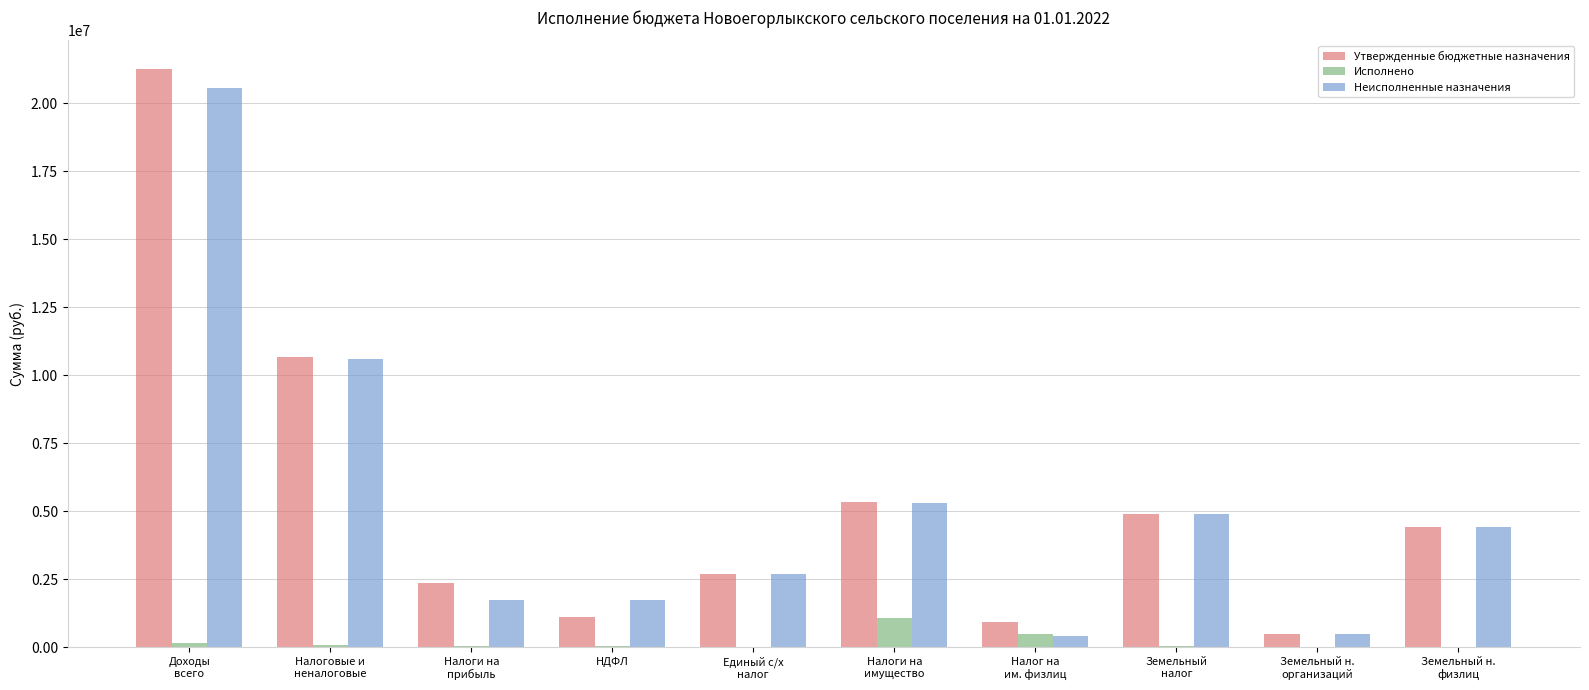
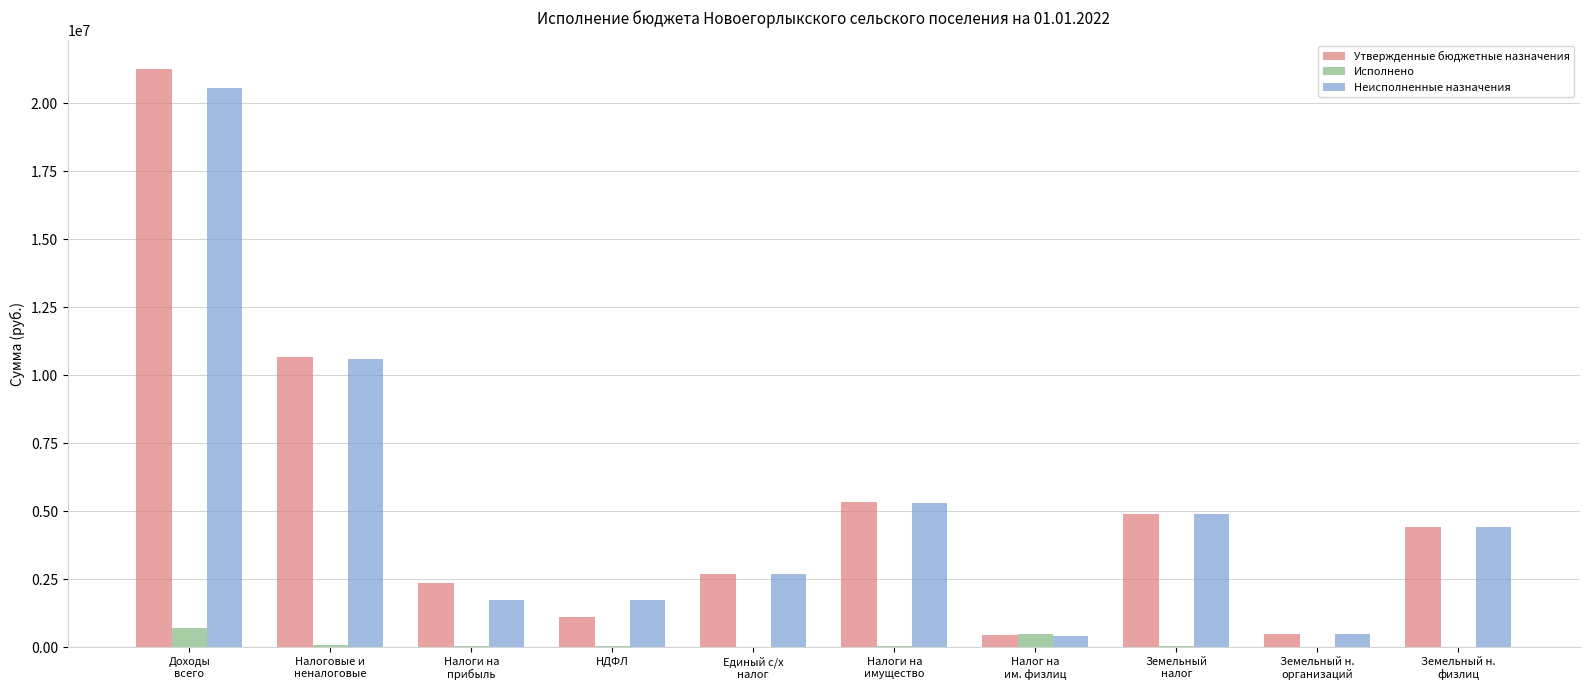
  {
    "Утвержденные бюджетные назначения": {
      "Доходы всего": 21300000,
      "Налоговые и неналоговые": 10700000,
      "Налоги на прибыль": 2400000,
      "НДФЛ": 1100000,
      "Единый с/х налог": 2700000,
      "Налоги на имущество": 5300000,
-     "Налог на им. физлиц": 900000,
+     "Налог на им. физлиц": 400000,
      "Земельный налог": 4900000,
      "Земельный н. организаций": 500000,
      "Земельный н. физлиц": 4400000
    },
    "Исполнено": {
-     "Доходы всего": 200000,
+     "Доходы всего": 700000,
      "Единый с/х налог": 0,
-     "Налоги на имущество": 1100000,
+     "Налоги на имущество": 0,
      "Налог на им. физлиц": 500000
    },
    "Неисполненные назначения": {
      "Доходы всего": 20600000,
      "Налоговые и неналоговые": 10600000,
      "Налоги на прибыль": 1700000,
      "НДФЛ": 1700000,
      "Единый с/х налог": 2700000,
      "Налоги на имущество": 5300000,
      "Налог на им. физлиц": 400000,
      "Земельный налог": 4900000,
      "Земельный н. организаций": 500000,
      "Земельный н. физлиц": 4400000
    }
  }
